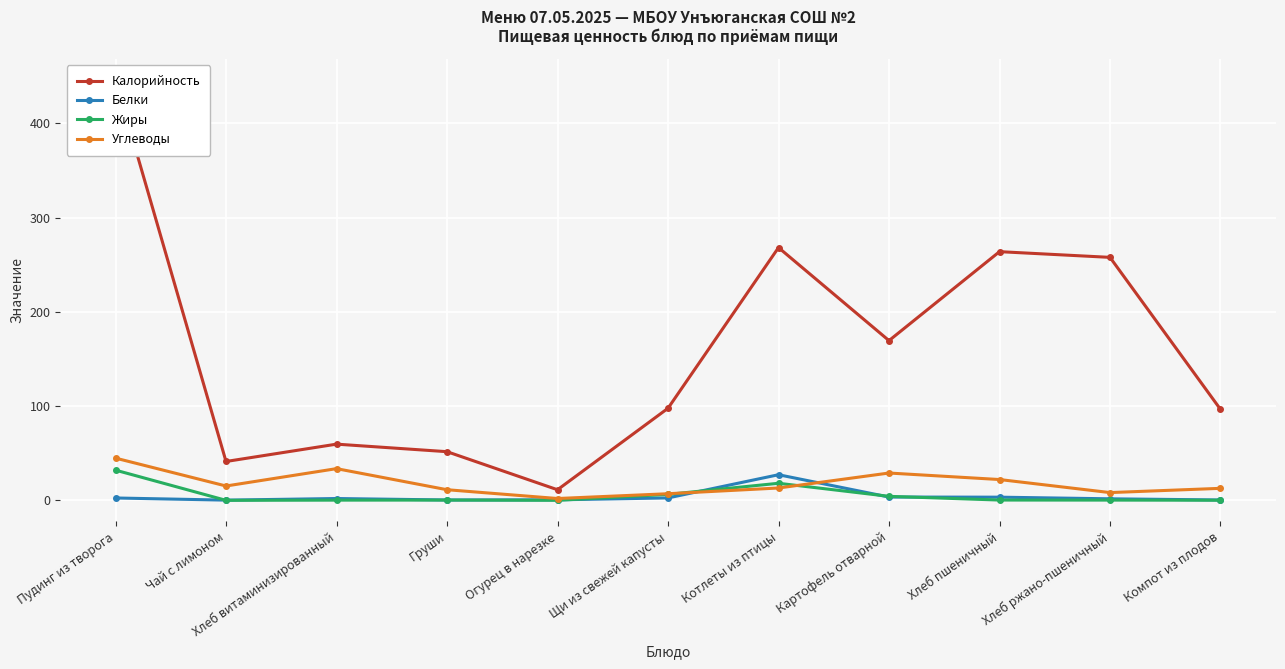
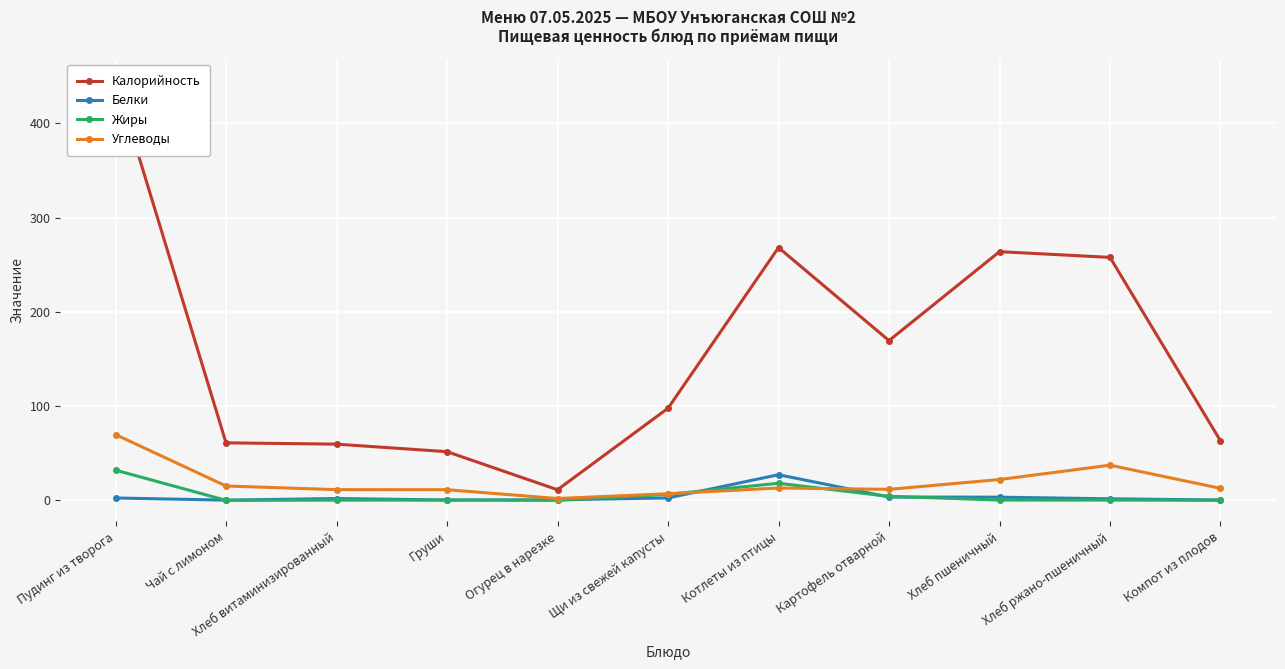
  {
    "Калорийность": {
-     "Чай с лимоном": 40,
+     "Чай с лимоном": 60,
      "Хлеб витаминизированный": 60,
      "Груши": 50,
      "Огурец в нарезке": 10,
      "Щи из свежей капусты": 100,
      "Котлеты из птицы": 270,
      "Картофель отварной": 170,
      "Хлеб пшеничный": 260,
      "Хлеб ржано-пшеничный": 260,
-     "Компот из плодов": 100
+     "Компот из плодов": 60
    },
    "Белки": {
      "Пудинг из творога": 0,
      "Щи из свежей капусты": 0,
      "Котлеты из птицы": 30,
      "Хлеб пшеничный": 0
    },
    "Жиры": {
      "Пудинг из творога": 30,
      "Котлеты из птицы": 20,
      "Хлеб пшеничный": 0
    },
    "Углеводы": {
-     "Пудинг из творога": 40,
+     "Пудинг из творога": 70,
      "Чай с лимоном": 20,
-     "Хлеб витаминизированный": 30,
+     "Хлеб витаминизированный": 10,
      "Груши": 10,
      "Котлеты из птицы": 10,
-     "Картофель отварной": 30,
+     "Картофель отварной": 10,
      "Хлеб пшеничный": 20,
-     "Хлеб ржано-пшеничный": 10,
+     "Хлеб ржано-пшеничный": 40,
      "Компот из плодов": 10
    }
  }
